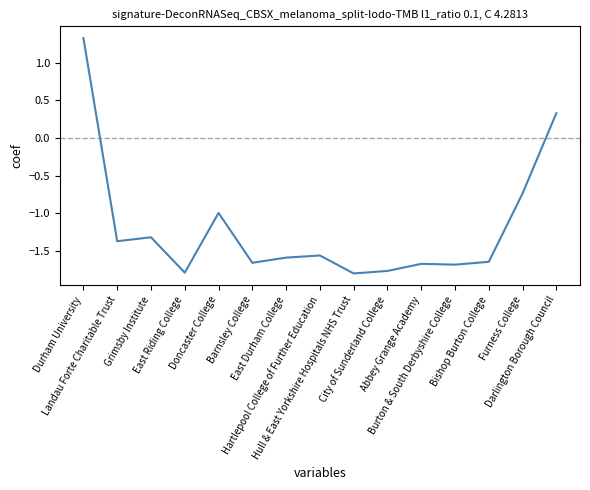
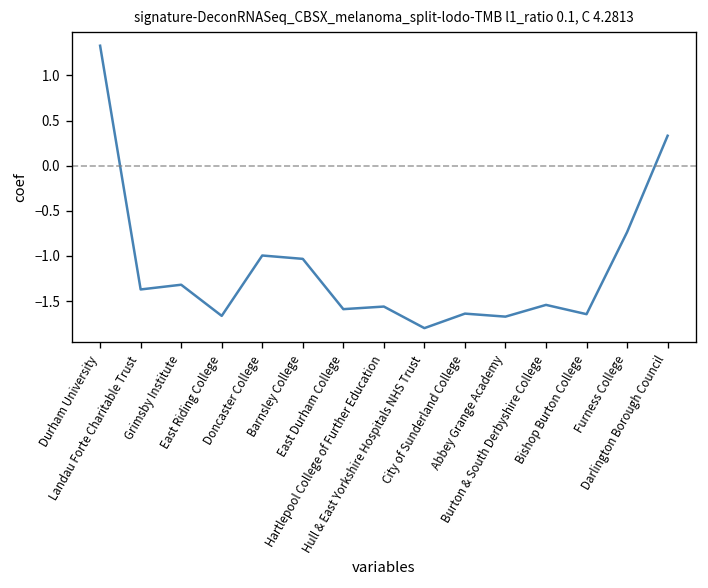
  {
    "Durham University": 1.3,
    "Landau Forte Charitable Trust": -1.4,
    "Grimsby Institute": -1.3,
-   "East Riding College": -1.8,
+   "East Riding College": -1.7,
    "Doncaster College": -1.0,
-   "Barnsley College": -1.7,
+   "Barnsley College": -1.0,
    "East Durham College": -1.6,
    "Hartlepool College of Further Education": -1.6,
    "Hull & East Yorkshire Hospitals NHS Trust": -1.8,
-   "City of Sunderland College": -1.8,
+   "City of Sunderland College": -1.6,
    "Abbey Grange Academy": -1.7,
-   "Burton & South Derbyshire College": -1.7,
+   "Burton & South Derbyshire College": -1.5,
    "Bishop Burton College": -1.6,
    "Furness College": -0.7,
    "Darlington Borough Council": 0.3
  }
